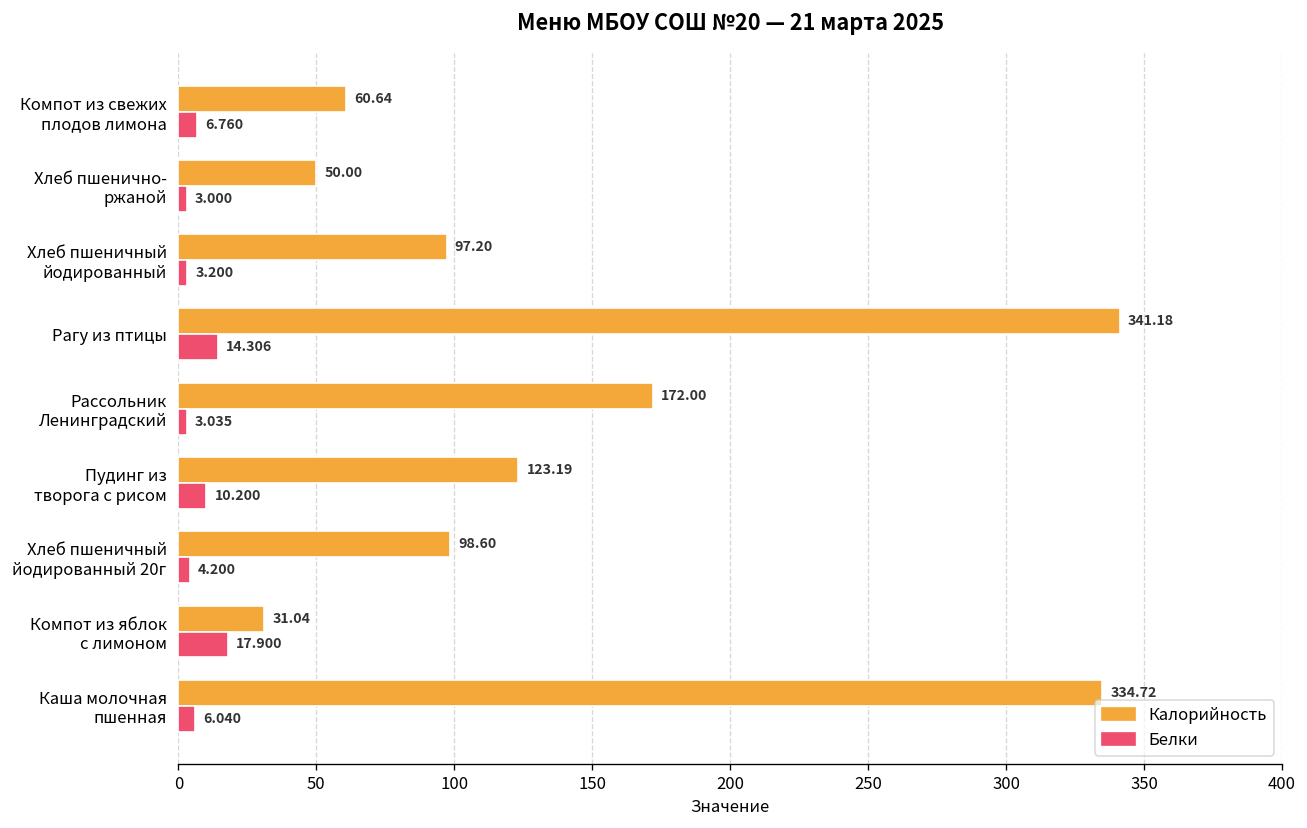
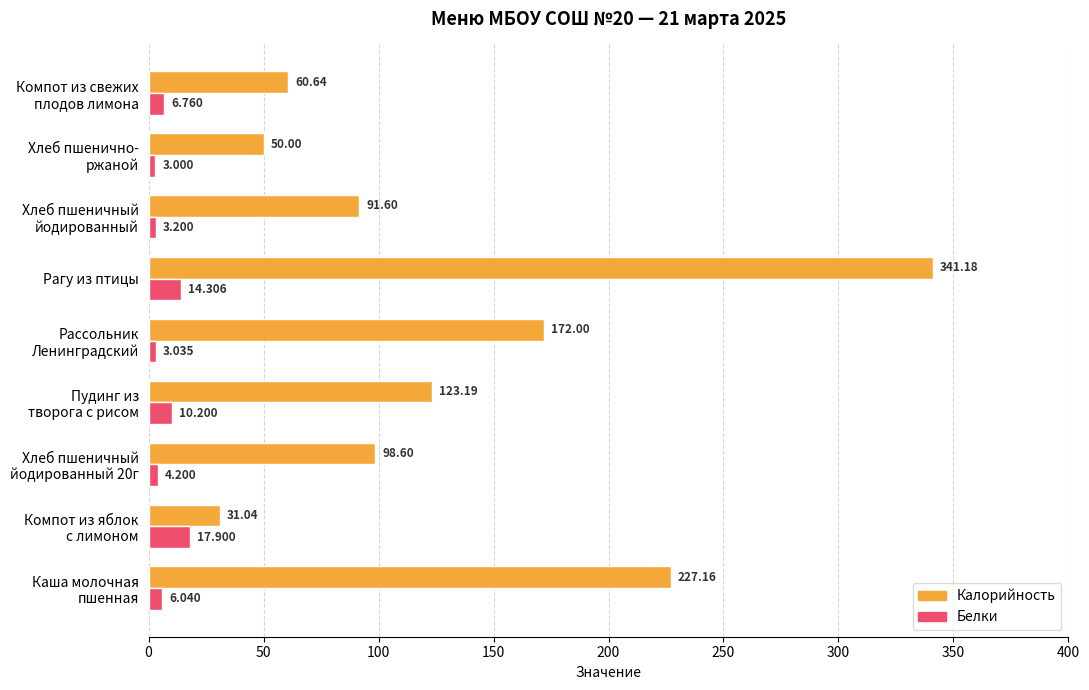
  {
    "Калорийность": {
      "Компот из свежих плодов лимона": 60.64,
      "Хлеб пшенично- ржаной": 50.00,
-     "Хлеб пшеничный йодированный": 97.20,
+     "Хлеб пшеничный йодированный": 91.60,
      "Рагу из птицы": 341.18,
      "Рассольник Ленинградский": 172.00,
      "Пудинг из творога с рисом": 123.19,
      "Хлеб пшеничный йодированный 20г": 98.60,
      "Компот из яблок с лимоном": 31.04,
-     "Каша молочная пшенная": 334.72
+     "Каша молочная пшенная": 227.16
    },
    "Белки": {
      "Компот из свежих плодов лимона": 6.760,
      "Хлеб пшенично- ржаной": 3.000,
      "Хлеб пшеничный йодированный": 3.200,
      "Рагу из птицы": 14.306,
      "Рассольник Ленинградский": 3.035,
      "Пудинг из творога с рисом": 10.200,
      "Хлеб пшеничный йодированный 20г": 4.200,
      "Компот из яблок с лимоном": 17.900,
      "Каша молочная пшенная": 6.040
    }
  }
